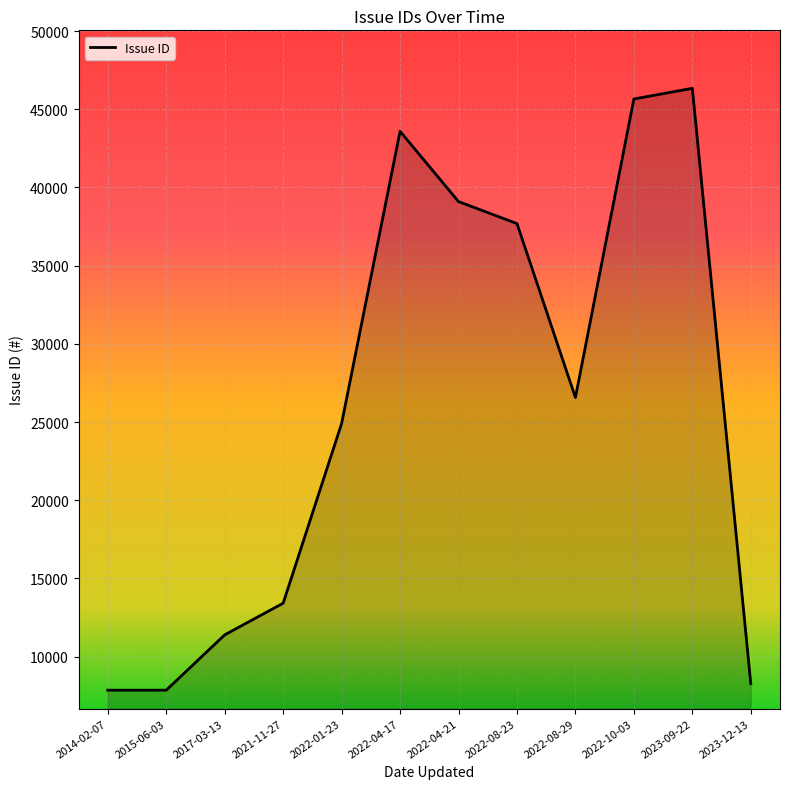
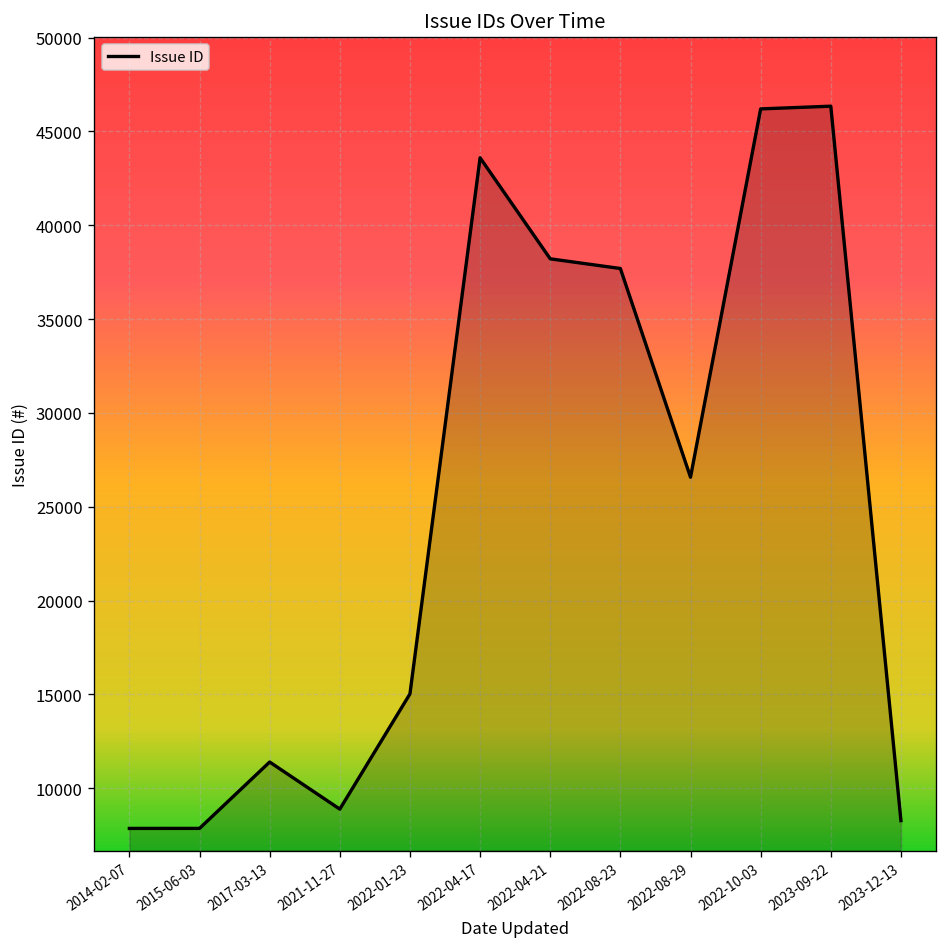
  {
    "2014-02-07": 7900,
    "2015-06-03": 7900,
    "2017-03-13": 11400,
-   "2021-11-27": 13400,
-   "2022-01-23": 24900,
+   "2021-11-27": 8900,
+   "2022-01-23": 15000,
    "2022-04-17": 43600,
-   "2022-04-21": 39100,
+   "2022-04-21": 38200,
    "2022-08-23": 37700,
    "2022-08-29": 26600,
-   "2022-10-03": 45700,
+   "2022-10-03": 46200,
    "2023-09-22": 46300,
    "2023-12-13": 8300
  }
